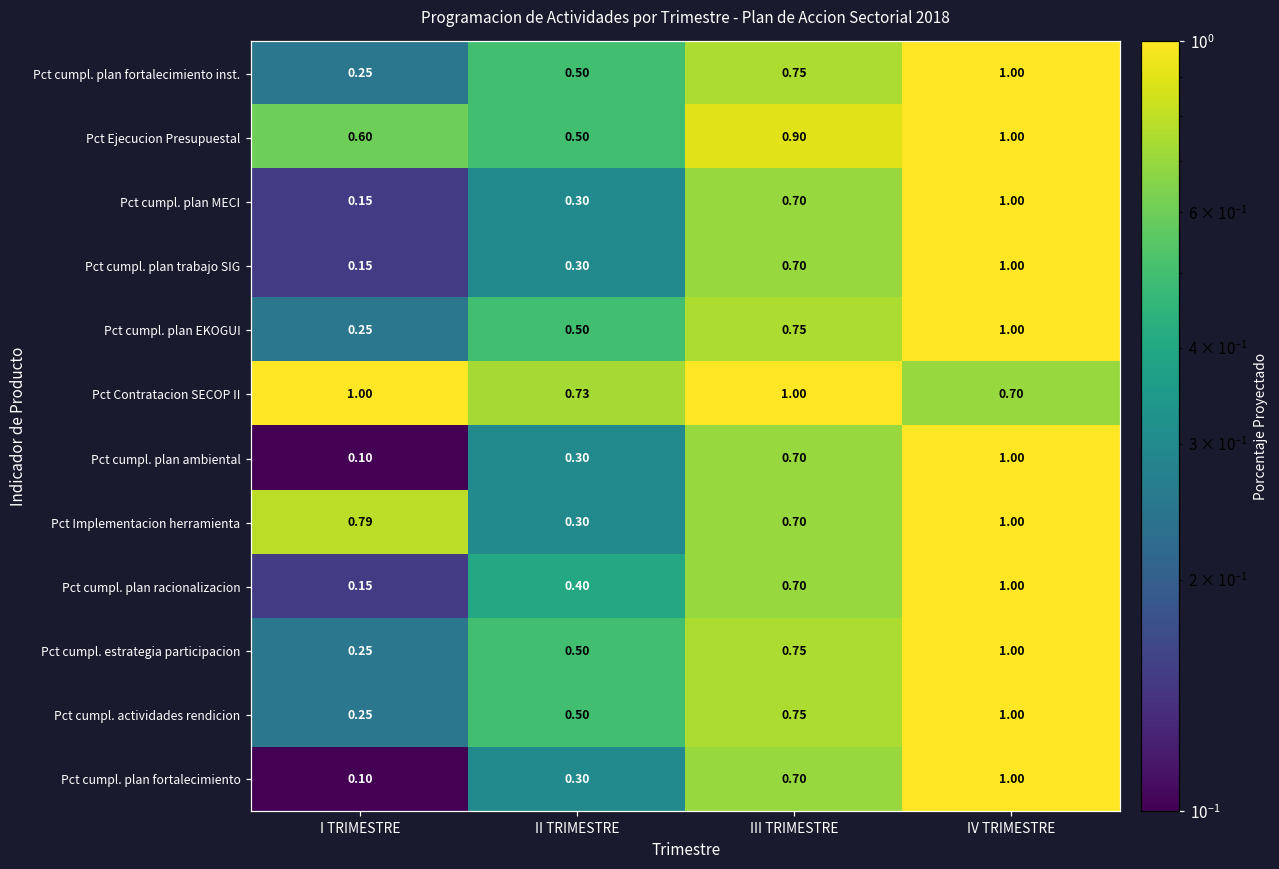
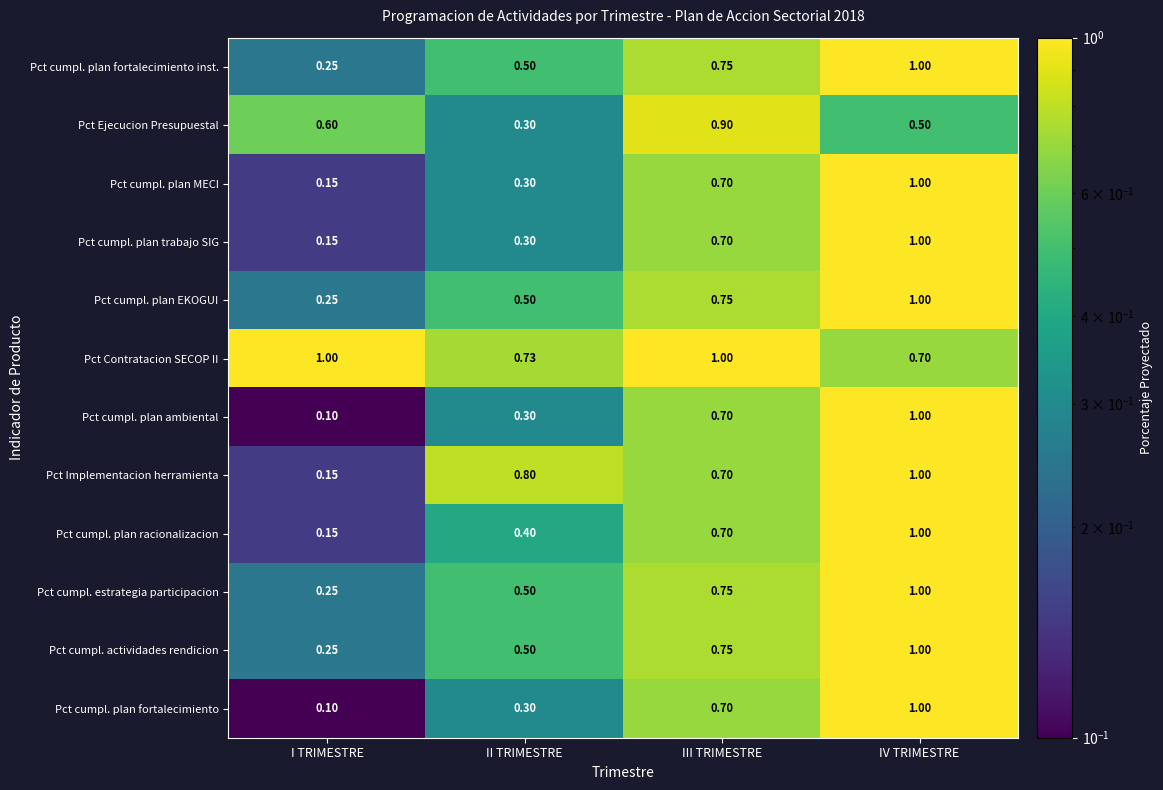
  {
    "Pct cumpl. plan fortalecimiento inst.": {
      "I TRIMESTRE": 0.25,
      "II TRIMESTRE": 0.50,
      "III TRIMESTRE": 0.75,
      "IV TRIMESTRE": 1.00
    },
    "Pct Ejecucion Presupuestal": {
      "I TRIMESTRE": 0.60,
-     "II TRIMESTRE": 0.50,
+     "II TRIMESTRE": 0.30,
      "III TRIMESTRE": 0.90,
-     "IV TRIMESTRE": 1.00
+     "IV TRIMESTRE": 0.50
    },
    "Pct cumpl. plan MECI": {
      "I TRIMESTRE": 0.15,
      "II TRIMESTRE": 0.30,
      "III TRIMESTRE": 0.70,
      "IV TRIMESTRE": 1.00
    },
    "Pct cumpl. plan trabajo SIG": {
      "I TRIMESTRE": 0.15,
      "II TRIMESTRE": 0.30,
      "III TRIMESTRE": 0.70,
      "IV TRIMESTRE": 1.00
    },
    "Pct cumpl. plan EKOGUI": {
      "I TRIMESTRE": 0.25,
      "II TRIMESTRE": 0.50,
      "III TRIMESTRE": 0.75,
      "IV TRIMESTRE": 1.00
    },
    "Pct Contratacion SECOP II": {
      "I TRIMESTRE": 1.00,
      "II TRIMESTRE": 0.73,
      "III TRIMESTRE": 1.00,
      "IV TRIMESTRE": 0.70
    },
    "Pct cumpl. plan ambiental": {
      "I TRIMESTRE": 0.10,
      "II TRIMESTRE": 0.30,
      "III TRIMESTRE": 0.70,
      "IV TRIMESTRE": 1.00
    },
    "Pct Implementacion herramienta": {
-     "I TRIMESTRE": 0.79,
-     "II TRIMESTRE": 0.30,
+     "I TRIMESTRE": 0.15,
+     "II TRIMESTRE": 0.80,
      "III TRIMESTRE": 0.70,
      "IV TRIMESTRE": 1.00
    },
    "Pct cumpl. plan racionalizacion": {
      "I TRIMESTRE": 0.15,
      "II TRIMESTRE": 0.40,
      "III TRIMESTRE": 0.70,
      "IV TRIMESTRE": 1.00
    },
    "Pct cumpl. estrategia participacion": {
      "I TRIMESTRE": 0.25,
      "II TRIMESTRE": 0.50,
      "III TRIMESTRE": 0.75,
      "IV TRIMESTRE": 1.00
    },
    "Pct cumpl. actividades rendicion": {
      "I TRIMESTRE": 0.25,
      "II TRIMESTRE": 0.50,
      "III TRIMESTRE": 0.75,
      "IV TRIMESTRE": 1.00
    },
    "Pct cumpl. plan fortalecimiento": {
      "I TRIMESTRE": 0.10,
      "II TRIMESTRE": 0.30,
      "III TRIMESTRE": 0.70,
      "IV TRIMESTRE": 1.00
    }
  }
